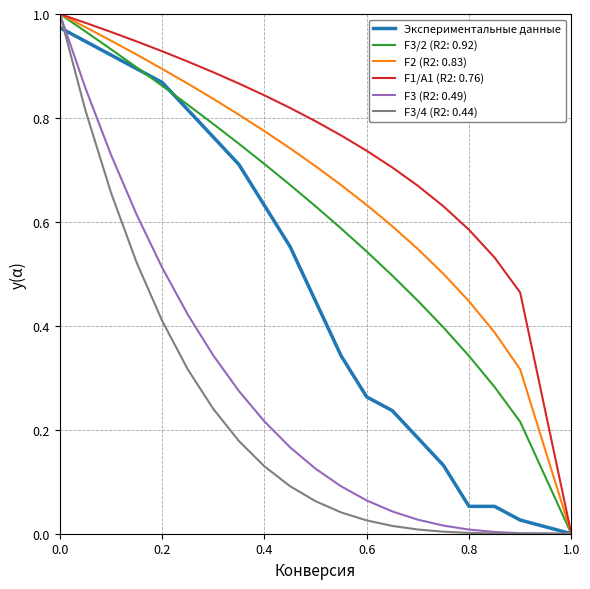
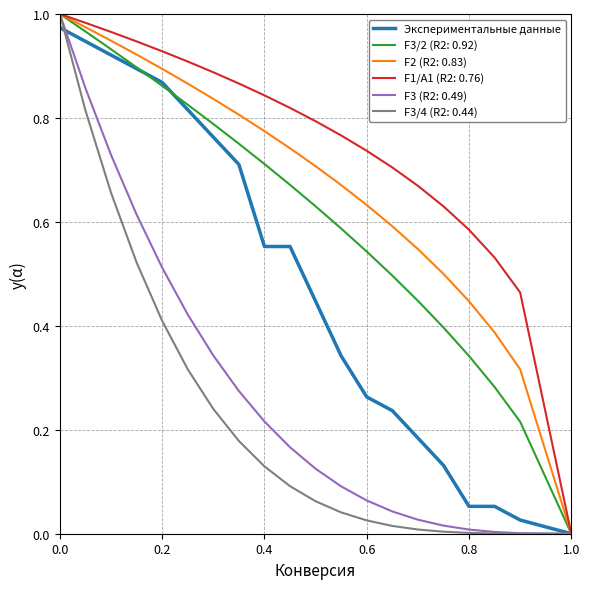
  {
    "Экспериментальные данные": {
      "0.0": 0.97,
      "0.2": 0.87,
-     "0.4": 0.63,
+     "0.4": 0.55,
      "0.6": 0.26,
      "0.8": 0.05
    },
    "F3/2 (R2: 0.92)": {
      "0.2": 0.86,
      "0.4": 0.71,
      "0.6": 0.54,
      "0.8": 0.34
    },
    "F2 (R2: 0.83)": {
      "0.2": 0.89,
      "0.4": 0.77,
      "0.6": 0.63,
      "0.8": 0.45
    },
    "F1/A1 (R2: 0.76)": {
      "0.2": 0.93,
      "0.4": 0.84,
      "0.6": 0.74,
      "0.8": 0.58
    },
    "F3 (R2: 0.49)": {
      "0.2": 0.51,
      "0.4": 0.22,
      "0.6": 0.06,
      "0.8": 0.01
    },
    "F3/4 (R2: 0.44)": {
      "0.2": 0.41,
      "0.4": 0.13,
      "0.6": 0.03,
      "0.8": 0.00
    }
  }
